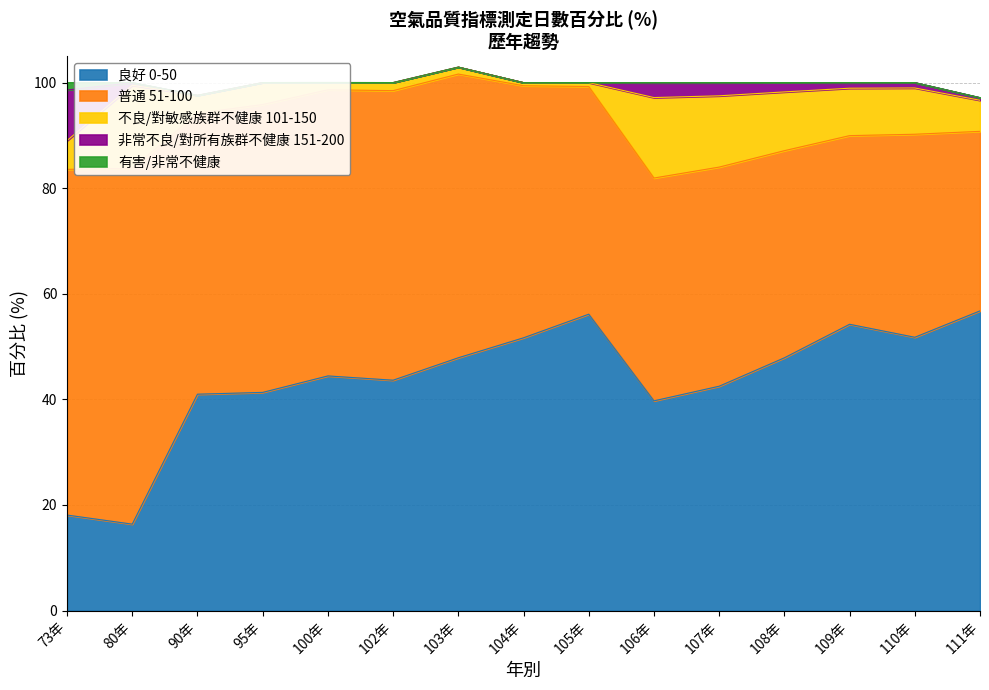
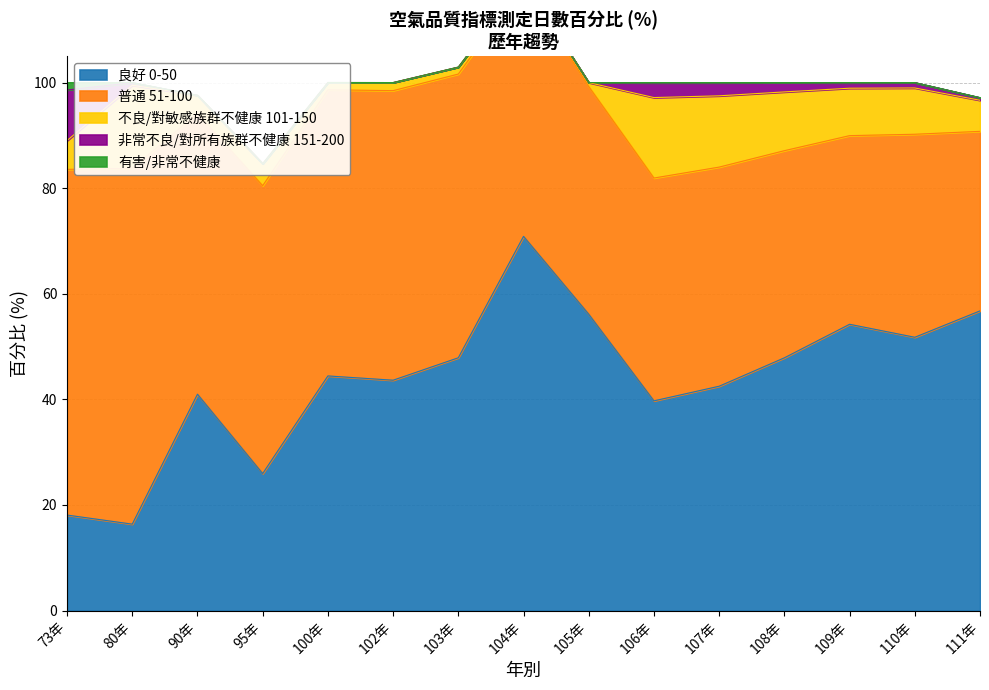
  {
    "良好 0-50": {
      "73年": 18,
      "80年": 16,
      "90年": 41,
-     "95年": 41,
+     "95年": 26,
      "100年": 44,
      "102年": 44,
      "103年": 48,
-     "104年": 52,
+     "104年": 71,
      "105年": 56,
      "106年": 40,
      "107年": 42,
      "108年": 48,
      "109年": 54,
      "110年": 52,
      "111年": 57
    },
    "普通 51-100": {
      "73年": 65,
      "102年": 55,
      "103年": 54,
      "105年": 43,
      "106年": 42,
      "107年": 42,
      "108年": 39,
      "109年": 36,
      "110年": 38,
      "111年": 34
    },
    "不良/對敏感族群不健康 101-150": {
      "73年": 5,
      "106年": 15,
      "107年": 14,
      "108年": 11,
      "109年": 9,
      "110年": 9,
      "111年": 6
    },
    "非常不良/對所有族群不健康 151-200": {
      "73年": 10
    },
    "有害/非常不健康": {
      "73年": 1
    }
  }
